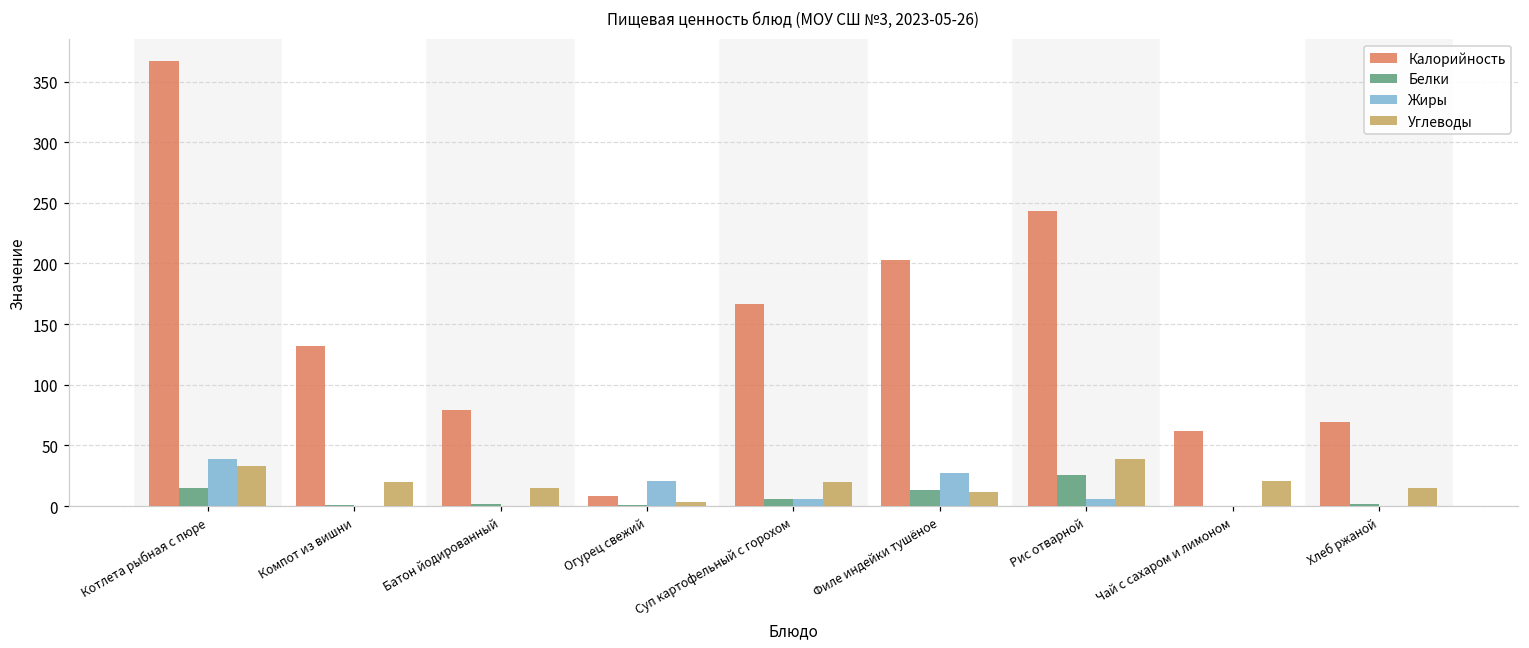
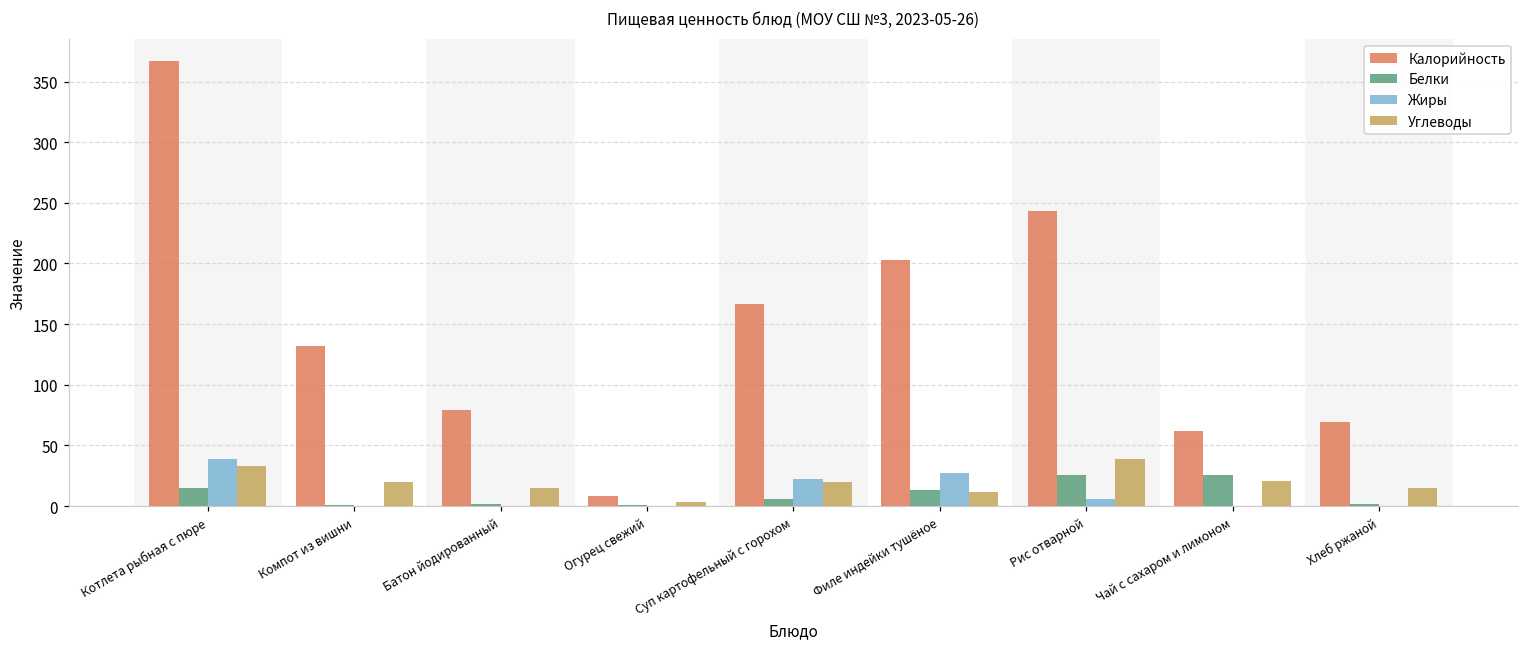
  {
    "Белки": {
      "Котлета рыбная с пюре": 15,
      "Суп картофельный с горохом": 6,
      "Филе индейки тушёное": 13,
      "Рис отварной": 26,
-     "Чай с сахаром и лимоном": 0
+     "Чай с сахаром и лимоном": 26
    },
    "Жиры": {
      "Котлета рыбная с пюре": 39,
      "Компот из вишни": 0,
-     "Огурец свежий": 21,
-     "Суп картофельный с горохом": 6,
+     "Огурец свежий": 0,
+     "Суп картофельный с горохом": 22,
      "Филе индейки тушёное": 27,
      "Рис отварной": 6
    }
  }
